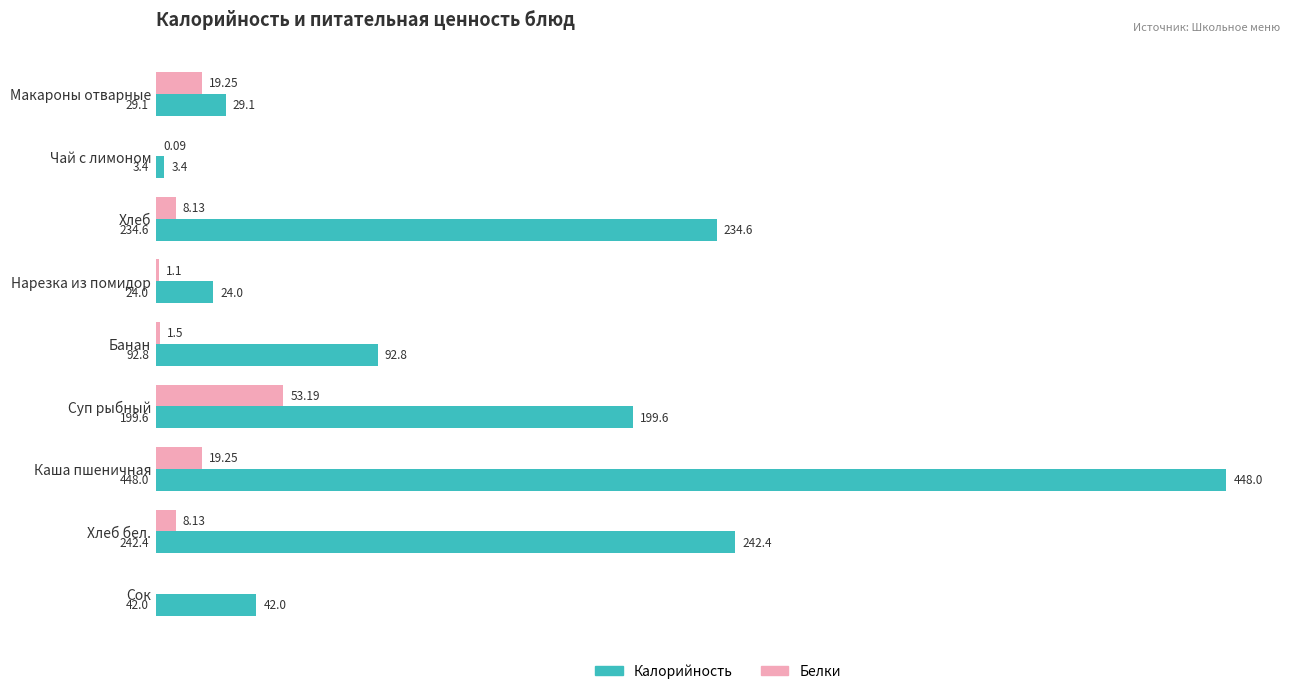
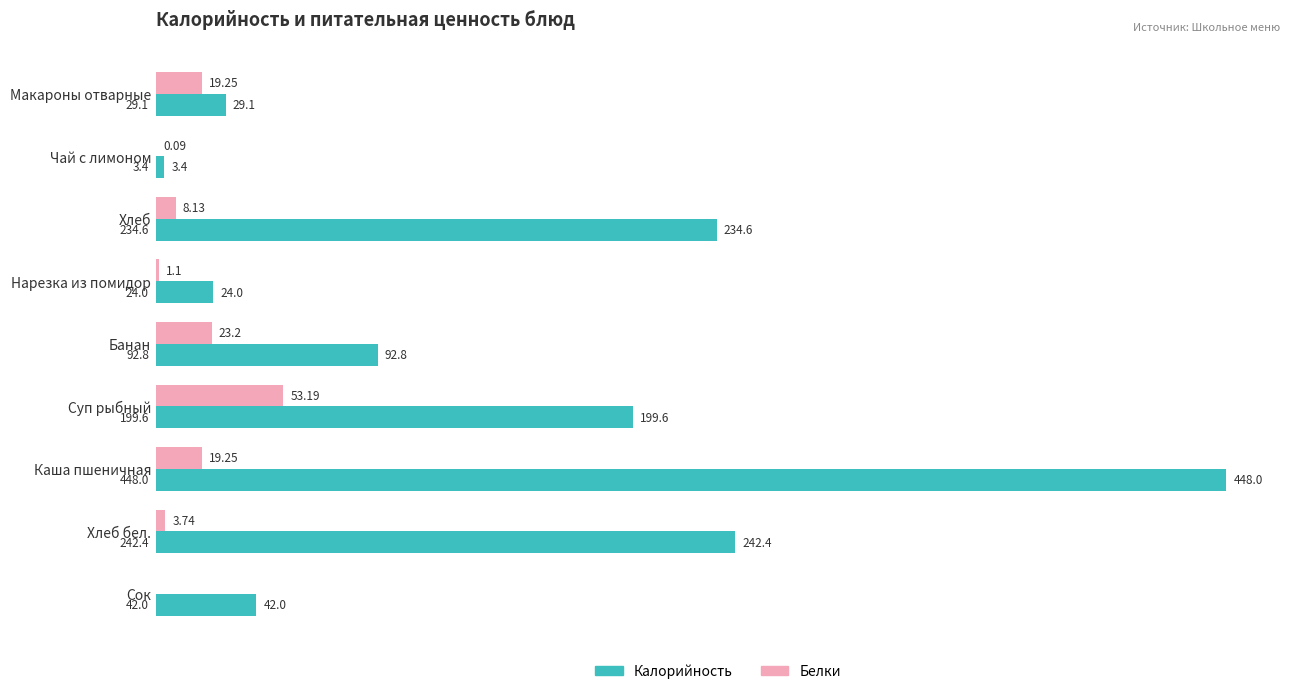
  {
    "Калорийность": {
      "Макароны отварные": 29.1,
      "Чай с лимоном": 3.4,
      "Хлеб": 234.6,
      "Нарезка из помидор": 24.0,
      "Банан": 92.8,
      "Суп рыбный": 199.6,
      "Каша пшеничная": 448.0,
      "Хлеб бел.": 242.4,
      "Сок": 42.0
    },
    "Белки": {
      "Макароны отварные": 19.25,
      "Чай с лимоном": 0.09,
      "Хлеб": 8.13,
      "Нарезка из помидор": 1.1,
-     "Банан": 1.5,
+     "Банан": 23.2,
      "Суп рыбный": 53.19,
      "Каша пшеничная": 19.25,
-     "Хлеб бел.": 8.13
+     "Хлеб бел.": 3.74
    }
  }
